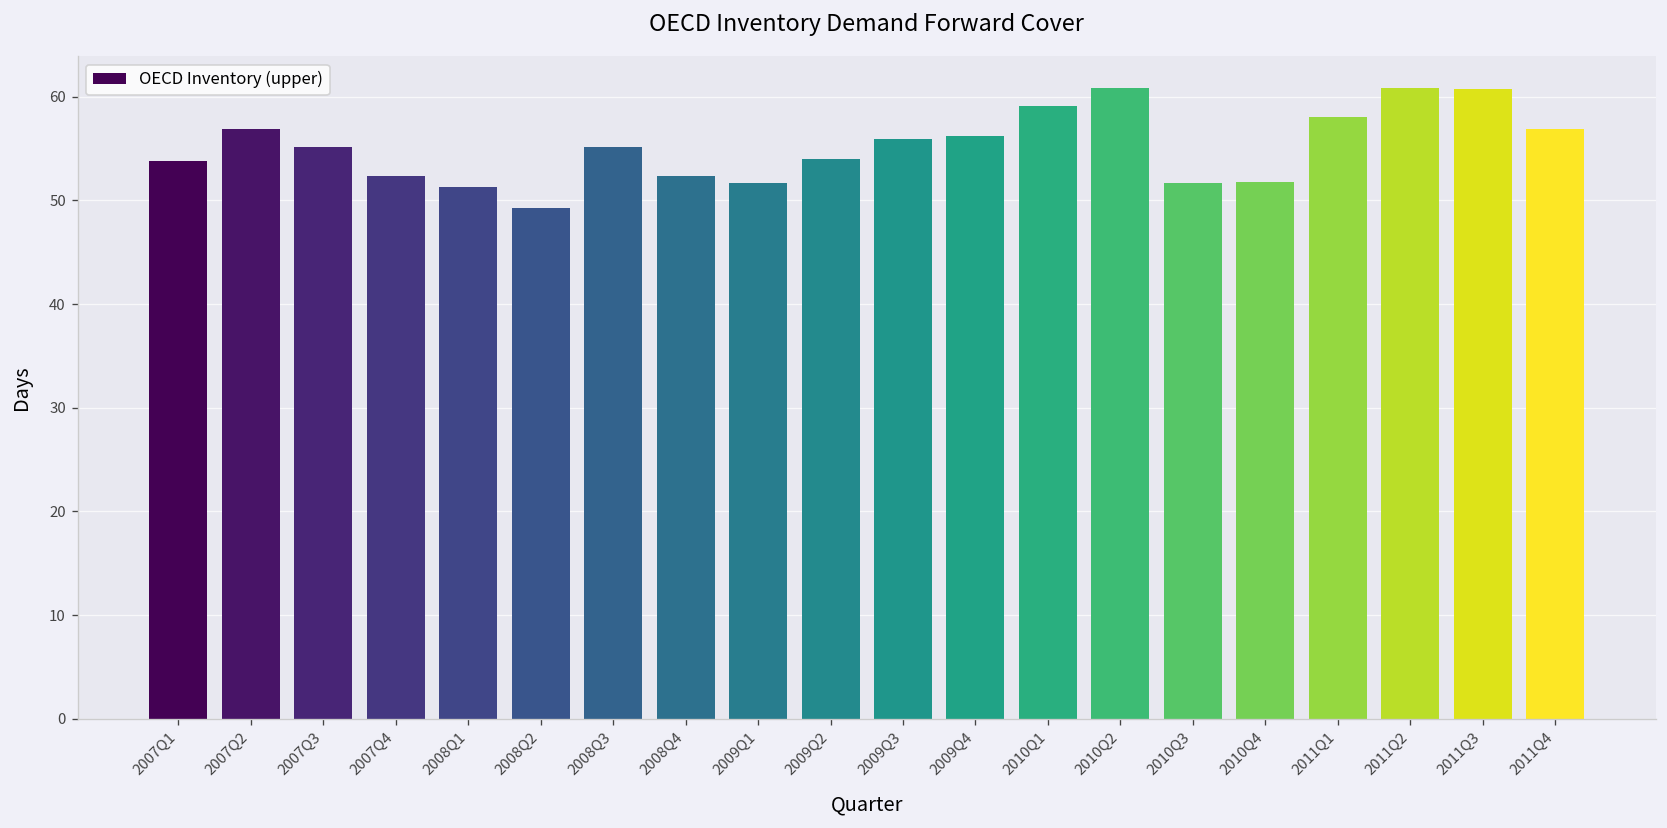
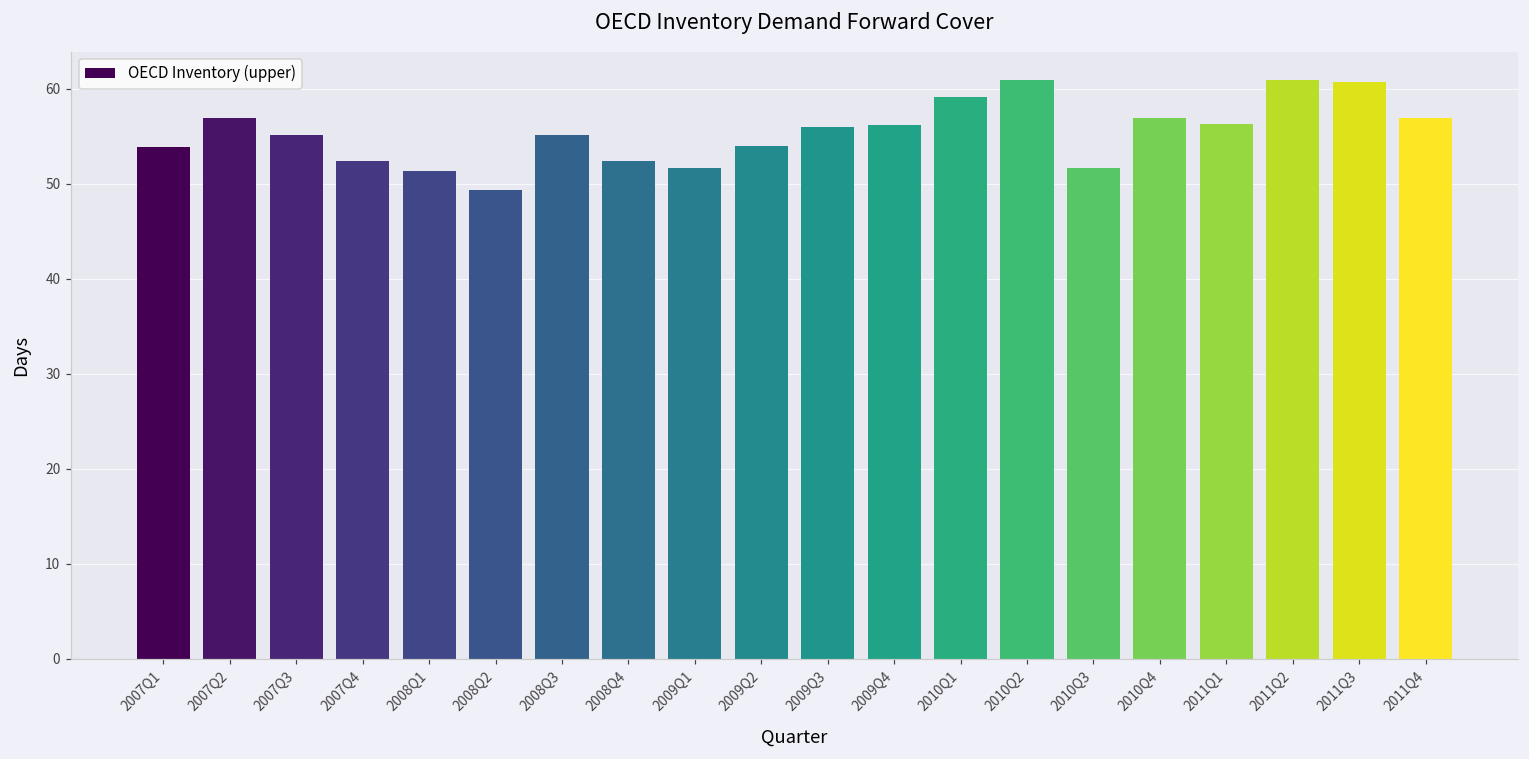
  {
    "2007Q1": 54,
    "2007Q2": 57,
    "2007Q3": 55,
    "2007Q4": 52,
    "2008Q1": 51,
    "2008Q2": 49,
    "2008Q3": 55,
    "2008Q4": 52,
    "2009Q1": 52,
    "2009Q2": 54,
    "2009Q3": 56,
    "2009Q4": 56,
    "2010Q1": 59,
    "2010Q2": 61,
    "2010Q3": 52,
-   "2010Q4": 52,
-   "2011Q1": 58,
+   "2010Q4": 57,
+   "2011Q1": 56,
    "2011Q2": 61,
    "2011Q3": 61,
    "2011Q4": 57
  }
